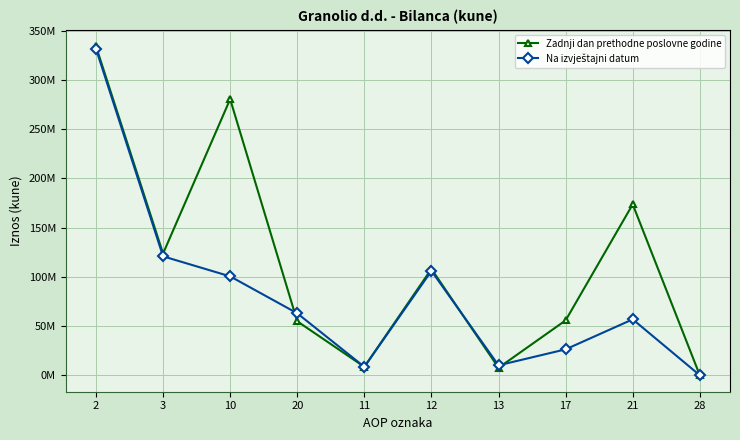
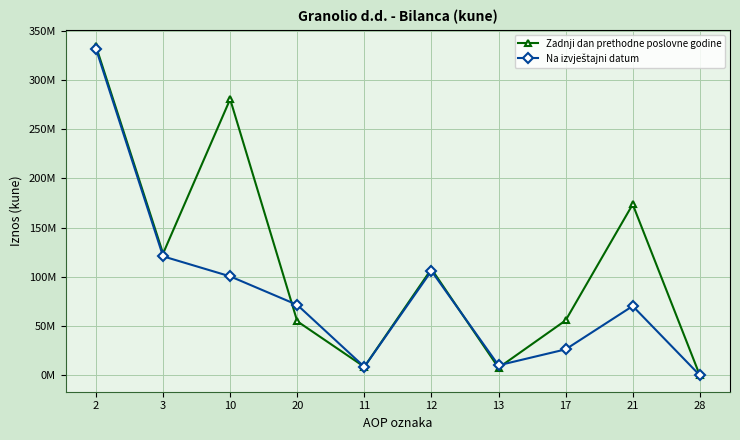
  {
    "Zadnji dan prethodne poslovne godine": {
      "2": 330000000,
      "3": 120000000,
      "10": 280000000,
      "20": 50000000,
      "17": 60000000,
      "21": 170000000
    },
    "Na izvještajni datum": {
      "2": 330000000,
      "3": 120000000,
      "10": 100000000,
-     "20": 60000000,
+     "20": 70000000,
      "17": 30000000,
-     "21": 60000000
+     "21": 70000000
    }
  }
